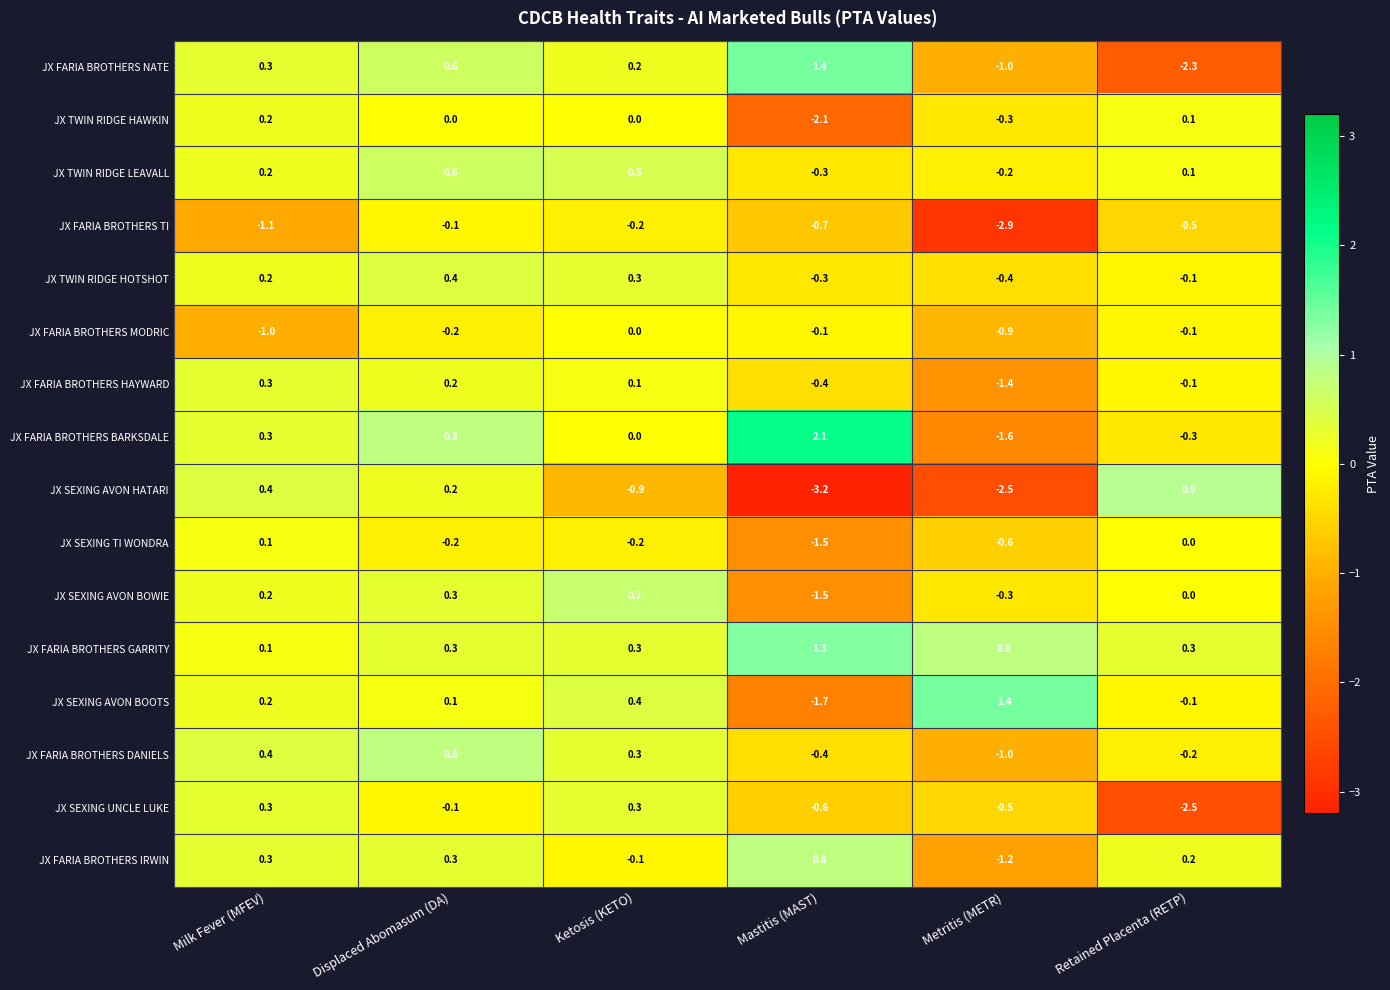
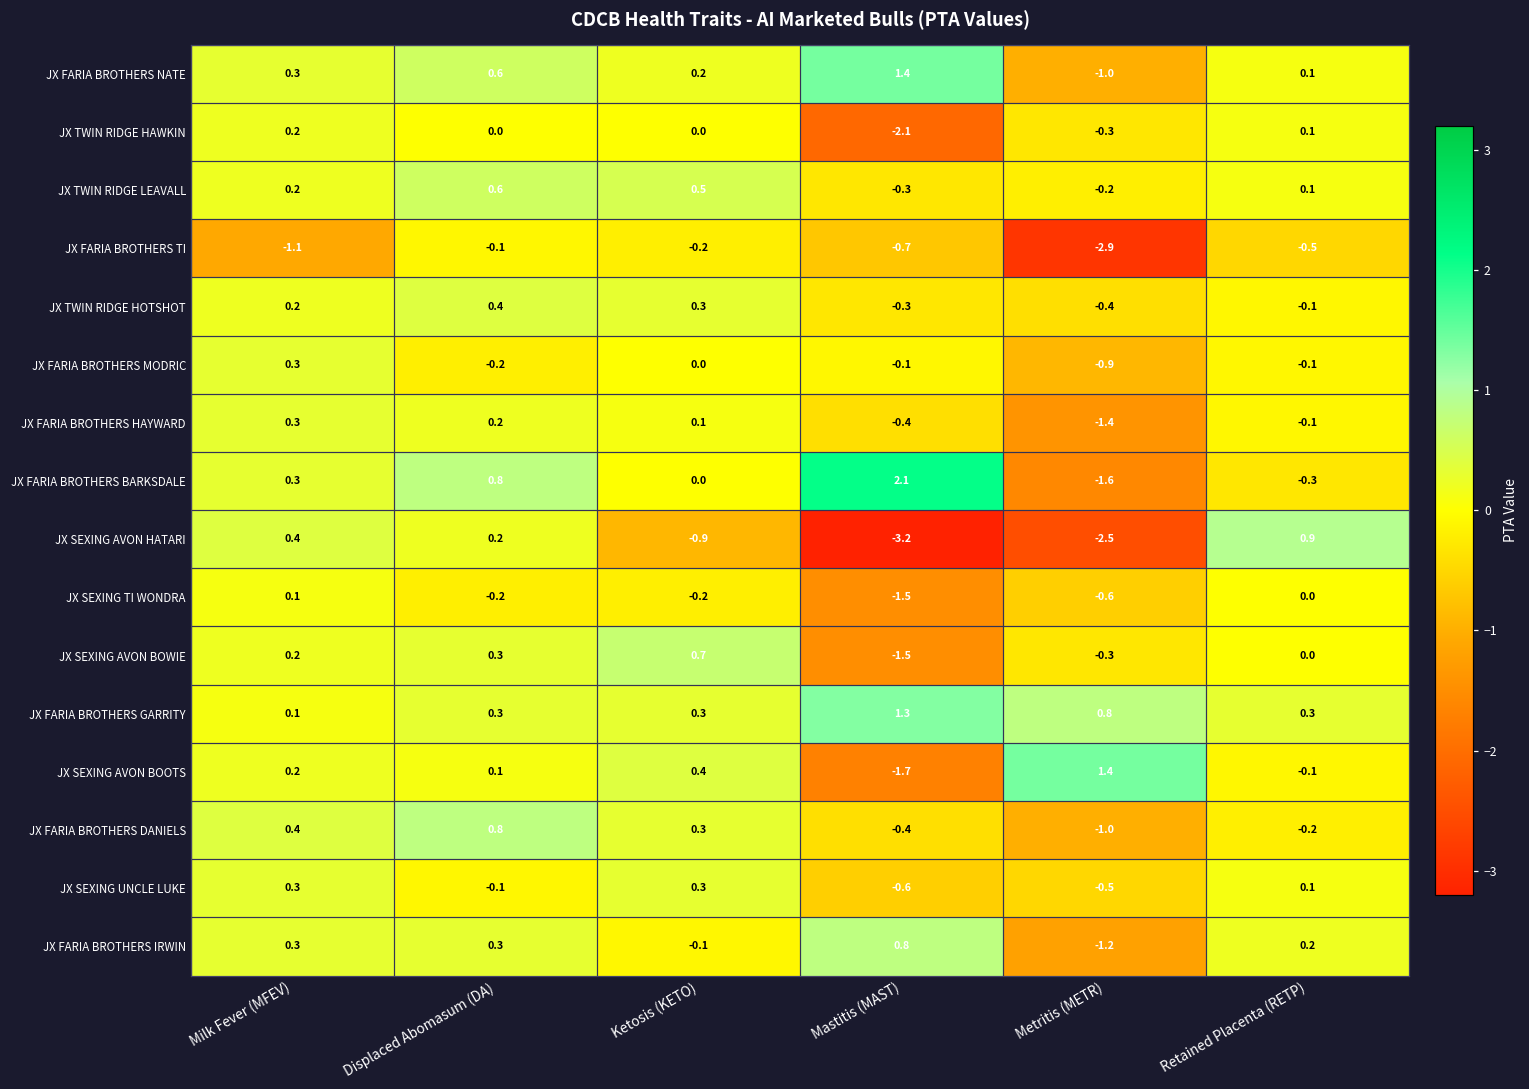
  {
    "JX FARIA BROTHERS NATE": {
      "Milk Fever (MFEV)": 0.3,
      "Displaced Abomasum (DA)": 0.6,
      "Ketosis (KETO)": 0.2,
      "Mastitis (MAST)": 1.4,
      "Metritis (METR)": -1.0,
-     "Retained Placenta (RETP)": -2.3
+     "Retained Placenta (RETP)": 0.1
    },
    "JX TWIN RIDGE HAWKIN": {
      "Milk Fever (MFEV)": 0.2,
      "Displaced Abomasum (DA)": 0.0,
      "Ketosis (KETO)": 0.0,
      "Mastitis (MAST)": -2.1,
      "Metritis (METR)": -0.3,
      "Retained Placenta (RETP)": 0.1
    },
    "JX TWIN RIDGE LEAVALL": {
      "Milk Fever (MFEV)": 0.2,
      "Displaced Abomasum (DA)": 0.6,
      "Ketosis (KETO)": 0.5,
      "Mastitis (MAST)": -0.3,
      "Metritis (METR)": -0.2,
      "Retained Placenta (RETP)": 0.1
    },
    "JX FARIA BROTHERS TI": {
      "Milk Fever (MFEV)": -1.1,
      "Displaced Abomasum (DA)": -0.1,
      "Ketosis (KETO)": -0.2,
      "Mastitis (MAST)": -0.7,
      "Metritis (METR)": -2.9,
      "Retained Placenta (RETP)": -0.5
    },
    "JX TWIN RIDGE HOTSHOT": {
      "Milk Fever (MFEV)": 0.2,
      "Displaced Abomasum (DA)": 0.4,
      "Ketosis (KETO)": 0.3,
      "Mastitis (MAST)": -0.3,
      "Metritis (METR)": -0.4,
      "Retained Placenta (RETP)": -0.1
    },
    "JX FARIA BROTHERS MODRIC": {
-     "Milk Fever (MFEV)": -1.0,
+     "Milk Fever (MFEV)": 0.3,
      "Displaced Abomasum (DA)": -0.2,
      "Ketosis (KETO)": 0.0,
      "Mastitis (MAST)": -0.1,
      "Metritis (METR)": -0.9,
      "Retained Placenta (RETP)": -0.1
    },
    "JX FARIA BROTHERS HAYWARD": {
      "Milk Fever (MFEV)": 0.3,
      "Displaced Abomasum (DA)": 0.2,
      "Ketosis (KETO)": 0.1,
      "Mastitis (MAST)": -0.4,
      "Metritis (METR)": -1.4,
      "Retained Placenta (RETP)": -0.1
    },
    "JX FARIA BROTHERS BARKSDALE": {
      "Milk Fever (MFEV)": 0.3,
      "Displaced Abomasum (DA)": 0.8,
      "Ketosis (KETO)": 0.0,
      "Mastitis (MAST)": 2.1,
      "Metritis (METR)": -1.6,
      "Retained Placenta (RETP)": -0.3
    },
    "JX SEXING AVON HATARI": {
      "Milk Fever (MFEV)": 0.4,
      "Displaced Abomasum (DA)": 0.2,
      "Ketosis (KETO)": -0.9,
      "Mastitis (MAST)": -3.2,
      "Metritis (METR)": -2.5,
      "Retained Placenta (RETP)": 0.9
    },
    "JX SEXING TI WONDRA": {
      "Milk Fever (MFEV)": 0.1,
      "Displaced Abomasum (DA)": -0.2,
      "Ketosis (KETO)": -0.2,
      "Mastitis (MAST)": -1.5,
      "Metritis (METR)": -0.6,
      "Retained Placenta (RETP)": 0.0
    },
    "JX SEXING AVON BOWIE": {
      "Milk Fever (MFEV)": 0.2,
      "Displaced Abomasum (DA)": 0.3,
      "Ketosis (KETO)": 0.7,
      "Mastitis (MAST)": -1.5,
      "Metritis (METR)": -0.3,
      "Retained Placenta (RETP)": 0.0
    },
    "JX FARIA BROTHERS GARRITY": {
      "Milk Fever (MFEV)": 0.1,
      "Displaced Abomasum (DA)": 0.3,
      "Ketosis (KETO)": 0.3,
      "Mastitis (MAST)": 1.3,
      "Metritis (METR)": 0.8,
      "Retained Placenta (RETP)": 0.3
    },
    "JX SEXING AVON BOOTS": {
      "Milk Fever (MFEV)": 0.2,
      "Displaced Abomasum (DA)": 0.1,
      "Ketosis (KETO)": 0.4,
      "Mastitis (MAST)": -1.7,
      "Metritis (METR)": 1.4,
      "Retained Placenta (RETP)": -0.1
    },
    "JX FARIA BROTHERS DANIELS": {
      "Milk Fever (MFEV)": 0.4,
      "Displaced Abomasum (DA)": 0.8,
      "Ketosis (KETO)": 0.3,
      "Mastitis (MAST)": -0.4,
      "Metritis (METR)": -1.0,
      "Retained Placenta (RETP)": -0.2
    },
    "JX SEXING UNCLE LUKE": {
      "Milk Fever (MFEV)": 0.3,
      "Displaced Abomasum (DA)": -0.1,
      "Ketosis (KETO)": 0.3,
      "Mastitis (MAST)": -0.6,
      "Metritis (METR)": -0.5,
-     "Retained Placenta (RETP)": -2.5
+     "Retained Placenta (RETP)": 0.1
    },
    "JX FARIA BROTHERS IRWIN": {
      "Milk Fever (MFEV)": 0.3,
      "Displaced Abomasum (DA)": 0.3,
      "Ketosis (KETO)": -0.1,
      "Mastitis (MAST)": 0.8,
      "Metritis (METR)": -1.2,
      "Retained Placenta (RETP)": 0.2
    }
  }
